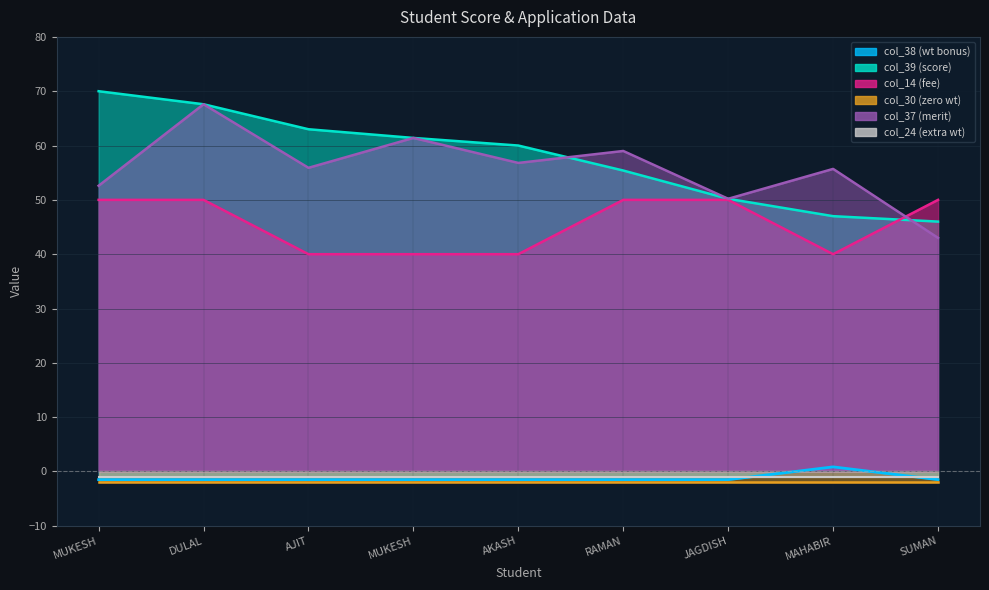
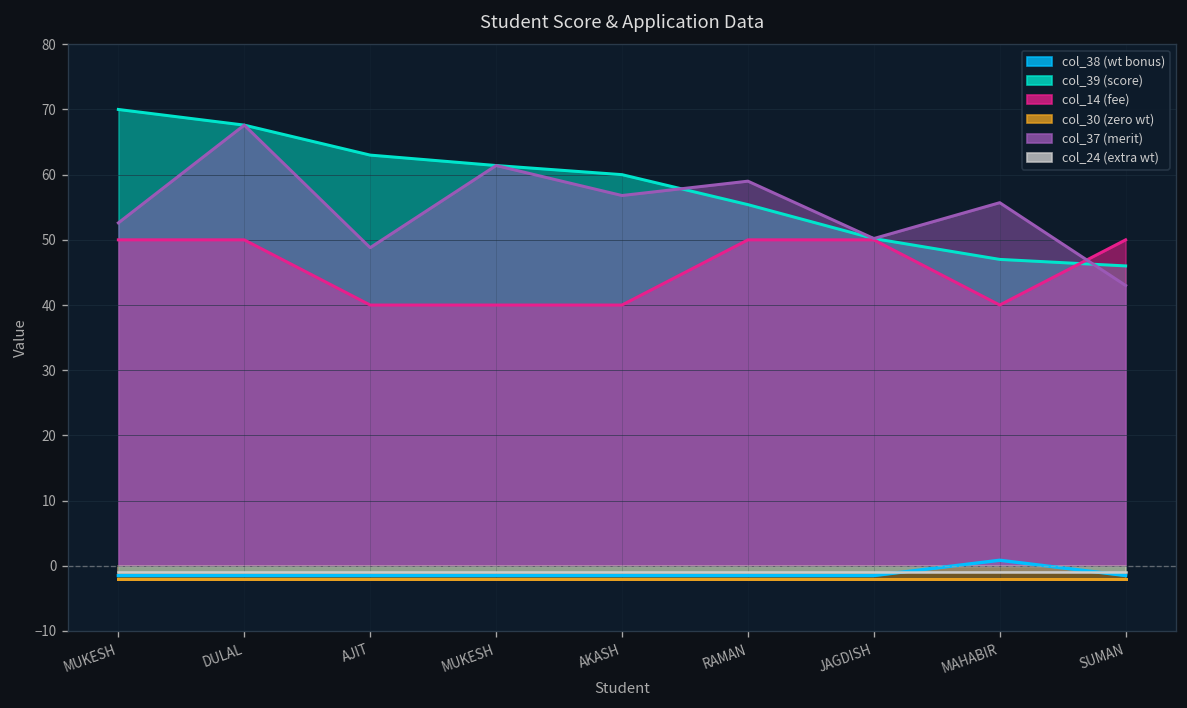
  {
    "col_14 (fee)": {
      "DULAL": 50,
      "AJIT": 40,
      "AKASH": 40,
      "RAMAN": 50,
      "MAHABIR": 40,
      "SUMAN": 50
    },
    "col_37 (merit)": {
-     "AJIT": 56,
+     "AJIT": 49,
      "AKASH": 57,
      "RAMAN": 59,
      "MAHABIR": 56,
      "SUMAN": 43
    }
  }
